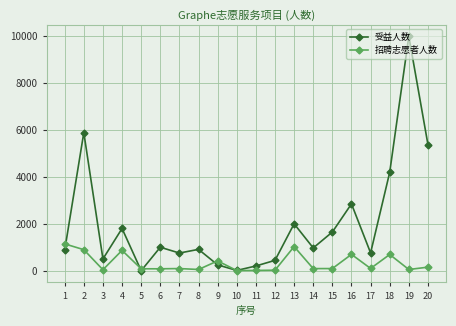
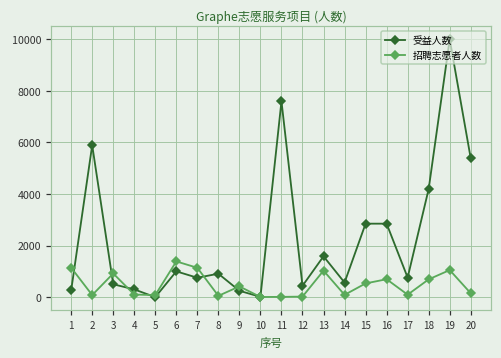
  {
    "受益人数": {
-     "1": 900,
+     "1": 300,
      "2": 5900,
      "3": 500,
-     "4": 1800,
+     "4": 300,
      "6": 1000,
      "7": 800,
      "8": 900,
      "9": 200,
-     "11": 200,
+     "11": 7600,
      "12": 400,
-     "13": 2000,
-     "14": 1000,
-     "15": 1600,
+     "13": 1600,
+     "14": 600,
+     "15": 2900,
      "16": 2900,
      "17": 800,
      "18": 4200,
      "20": 5400
    },
    "招聘志愿者人数": {
      "1": 1100,
-     "2": 900,
-     "3": 0,
-     "4": 900,
-     "6": 100,
-     "7": 100,
+     "2": 100,
+     "3": 900,
+     "4": 100,
+     "6": 1400,
+     "7": 1100,
      "8": 100,
      "9": 400,
      "11": 0,
      "12": 0,
      "13": 1000,
      "14": 100,
-     "15": 100,
+     "15": 500,
      "16": 700,
      "17": 100,
      "18": 700,
-     "19": 100,
+     "19": 1100,
      "20": 200
    }
  }
